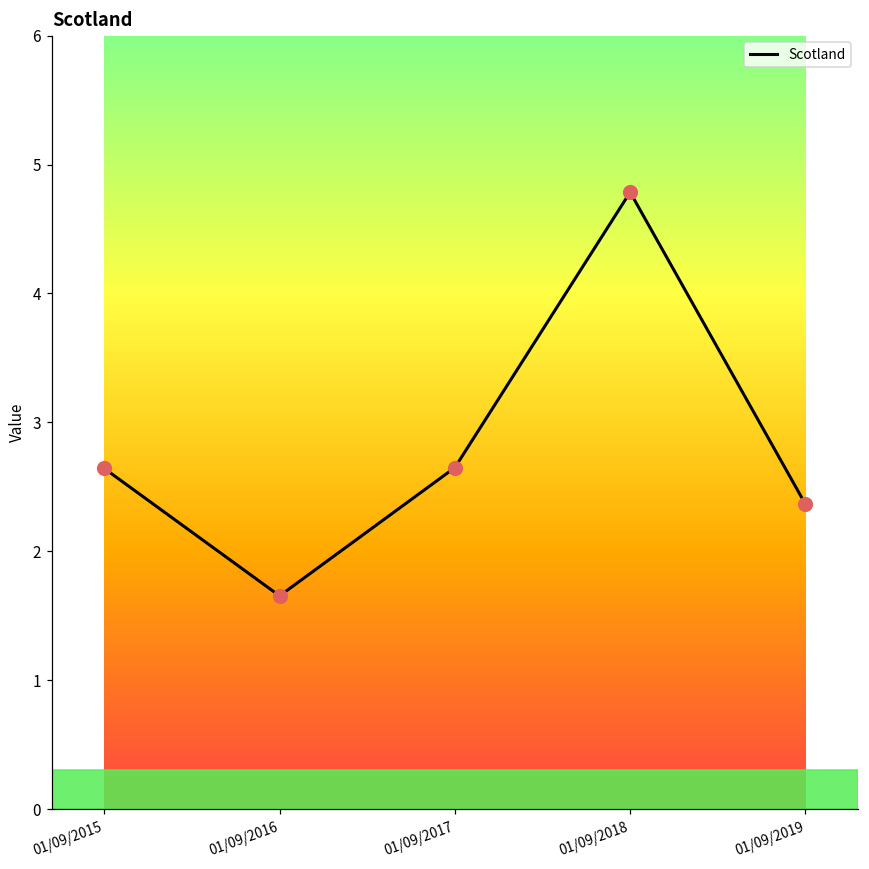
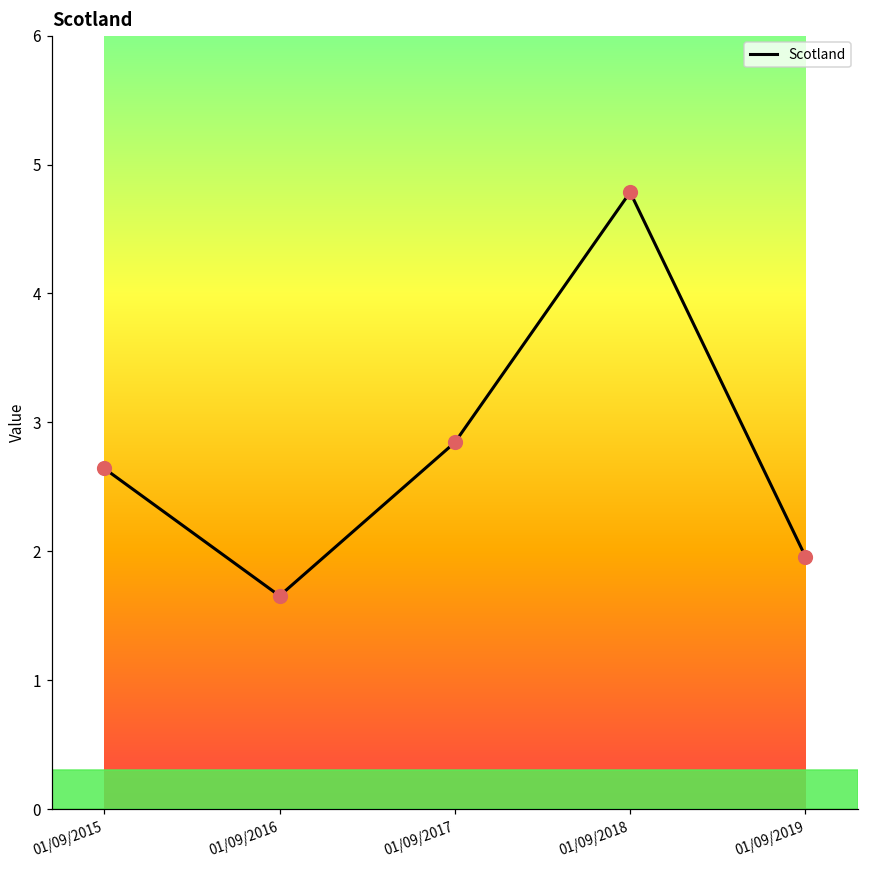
  {
    "01/09/2015": 2.64,
    "01/09/2016": 1.65,
-   "01/09/2017": 2.65,
+   "01/09/2017": 2.84,
    "01/09/2018": 4.79,
-   "01/09/2019": 2.37
+   "01/09/2019": 1.96
  }
